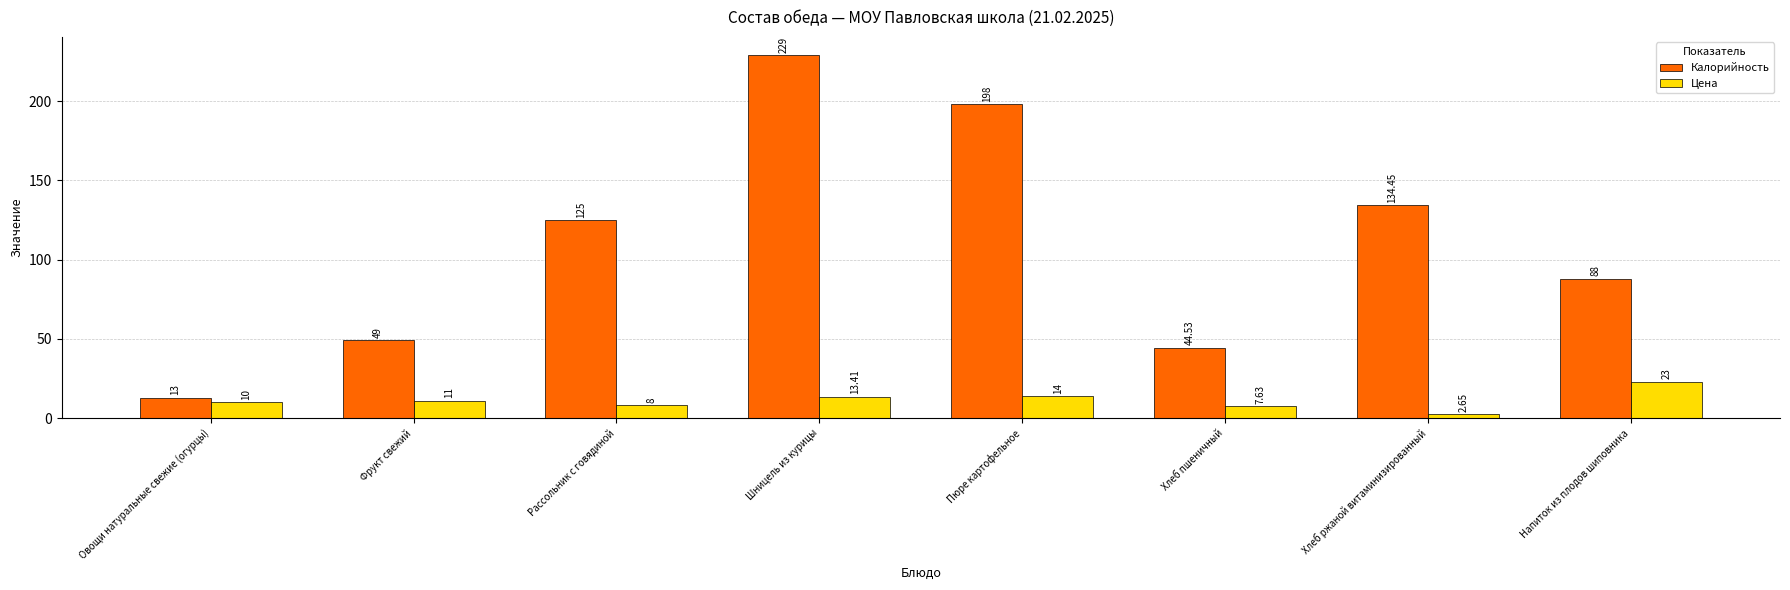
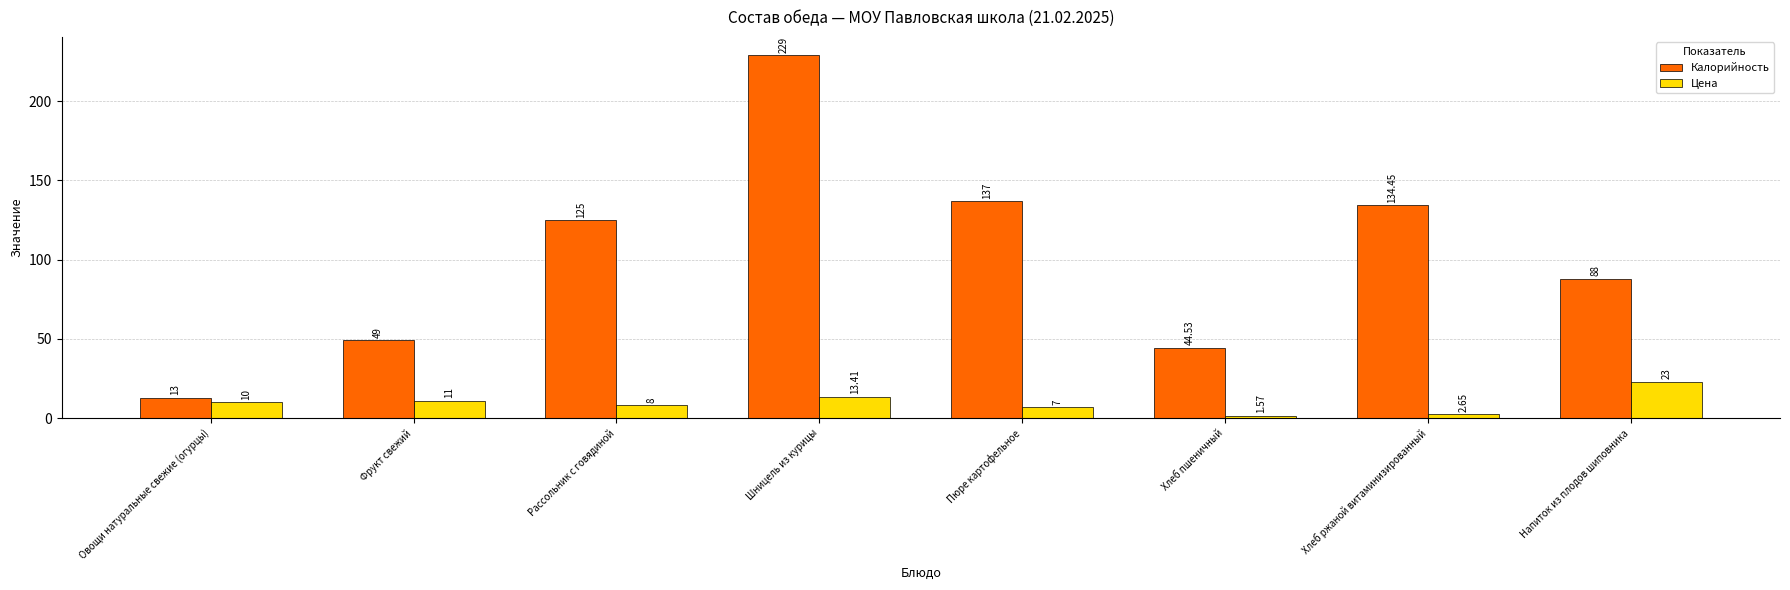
  {
    "Калорийность": {
      "Овощи натуральные свежие (огурцы)": 13,
      "Фрукт свежий": 49,
      "Рассольник с говядиной": 125,
      "Шницель из курицы": 229,
-     "Пюре картофельное": 198,
+     "Пюре картофельное": 137,
      "Хлеб пшеничный": 44.53,
      "Хлеб ржаной витаминизированный": 134.45,
      "Напиток из плодов шиповника": 88
    },
    "Цена": {
      "Овощи натуральные свежие (огурцы)": 10,
      "Фрукт свежий": 11,
      "Рассольник с говядиной": 8,
      "Шницель из курицы": 13.41,
-     "Пюре картофельное": 14,
-     "Хлеб пшеничный": 7.63,
+     "Пюре картофельное": 7,
+     "Хлеб пшеничный": 1.57,
      "Хлеб ржаной витаминизированный": 2.65,
      "Напиток из плодов шиповника": 23
    }
  }
